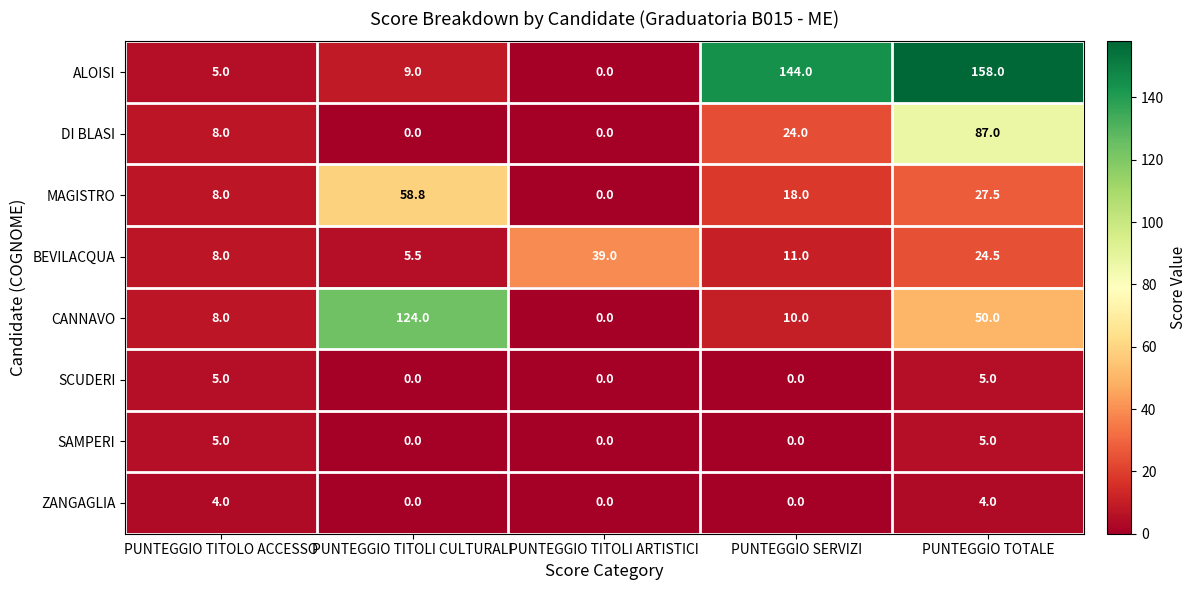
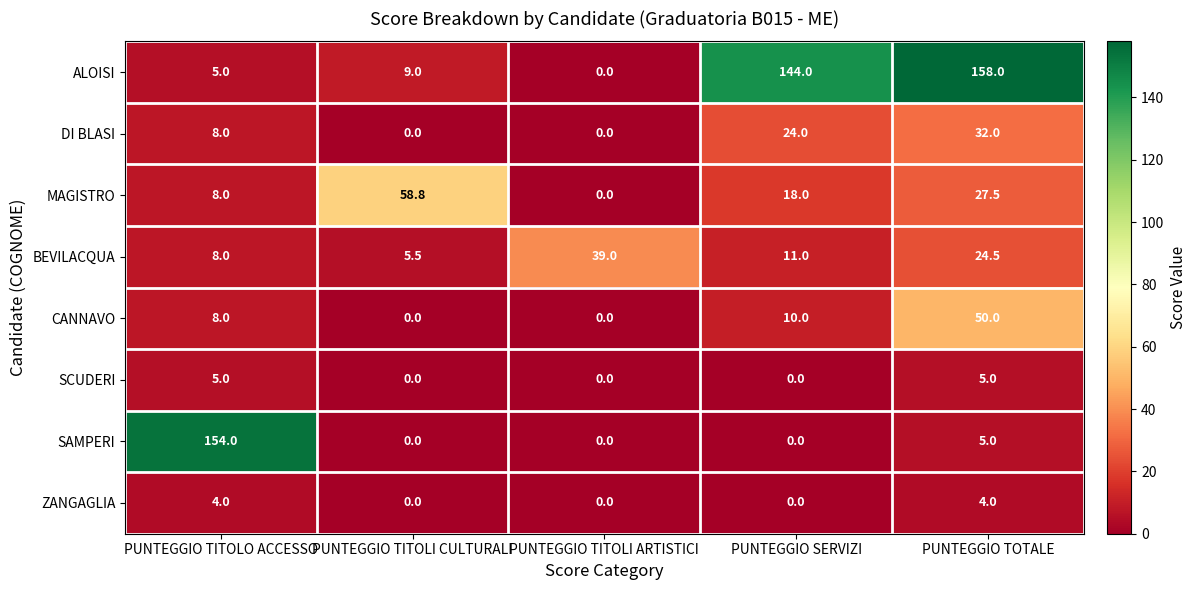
  {
    "ALOISI": {
      "PUNTEGGIO TITOLO ACCESSO": 5.0,
      "PUNTEGGIO TITOLI CULTURALI": 9.0,
      "PUNTEGGIO TITOLI ARTISTICI": 0.0,
      "PUNTEGGIO SERVIZI": 144.0,
      "PUNTEGGIO TOTALE": 158.0
    },
    "DI BLASI": {
      "PUNTEGGIO TITOLO ACCESSO": 8.0,
      "PUNTEGGIO TITOLI CULTURALI": 0.0,
      "PUNTEGGIO TITOLI ARTISTICI": 0.0,
      "PUNTEGGIO SERVIZI": 24.0,
-     "PUNTEGGIO TOTALE": 87.0
+     "PUNTEGGIO TOTALE": 32.0
    },
    "MAGISTRO": {
      "PUNTEGGIO TITOLO ACCESSO": 8.0,
      "PUNTEGGIO TITOLI CULTURALI": 58.8,
      "PUNTEGGIO TITOLI ARTISTICI": 0.0,
      "PUNTEGGIO SERVIZI": 18.0,
      "PUNTEGGIO TOTALE": 27.5
    },
    "BEVILACQUA": {
      "PUNTEGGIO TITOLO ACCESSO": 8.0,
      "PUNTEGGIO TITOLI CULTURALI": 5.5,
      "PUNTEGGIO TITOLI ARTISTICI": 39.0,
      "PUNTEGGIO SERVIZI": 11.0,
      "PUNTEGGIO TOTALE": 24.5
    },
    "CANNAVO": {
      "PUNTEGGIO TITOLO ACCESSO": 8.0,
-     "PUNTEGGIO TITOLI CULTURALI": 124.0,
+     "PUNTEGGIO TITOLI CULTURALI": 0.0,
      "PUNTEGGIO TITOLI ARTISTICI": 0.0,
      "PUNTEGGIO SERVIZI": 10.0,
      "PUNTEGGIO TOTALE": 50.0
    },
    "SCUDERI": {
      "PUNTEGGIO TITOLO ACCESSO": 5.0,
      "PUNTEGGIO TITOLI CULTURALI": 0.0,
      "PUNTEGGIO TITOLI ARTISTICI": 0.0,
      "PUNTEGGIO SERVIZI": 0.0,
      "PUNTEGGIO TOTALE": 5.0
    },
    "SAMPERI": {
-     "PUNTEGGIO TITOLO ACCESSO": 5.0,
+     "PUNTEGGIO TITOLO ACCESSO": 154.0,
      "PUNTEGGIO TITOLI CULTURALI": 0.0,
      "PUNTEGGIO TITOLI ARTISTICI": 0.0,
      "PUNTEGGIO SERVIZI": 0.0,
      "PUNTEGGIO TOTALE": 5.0
    },
    "ZANGAGLIA": {
      "PUNTEGGIO TITOLO ACCESSO": 4.0,
      "PUNTEGGIO TITOLI CULTURALI": 0.0,
      "PUNTEGGIO TITOLI ARTISTICI": 0.0,
      "PUNTEGGIO SERVIZI": 0.0,
      "PUNTEGGIO TOTALE": 4.0
    }
  }
